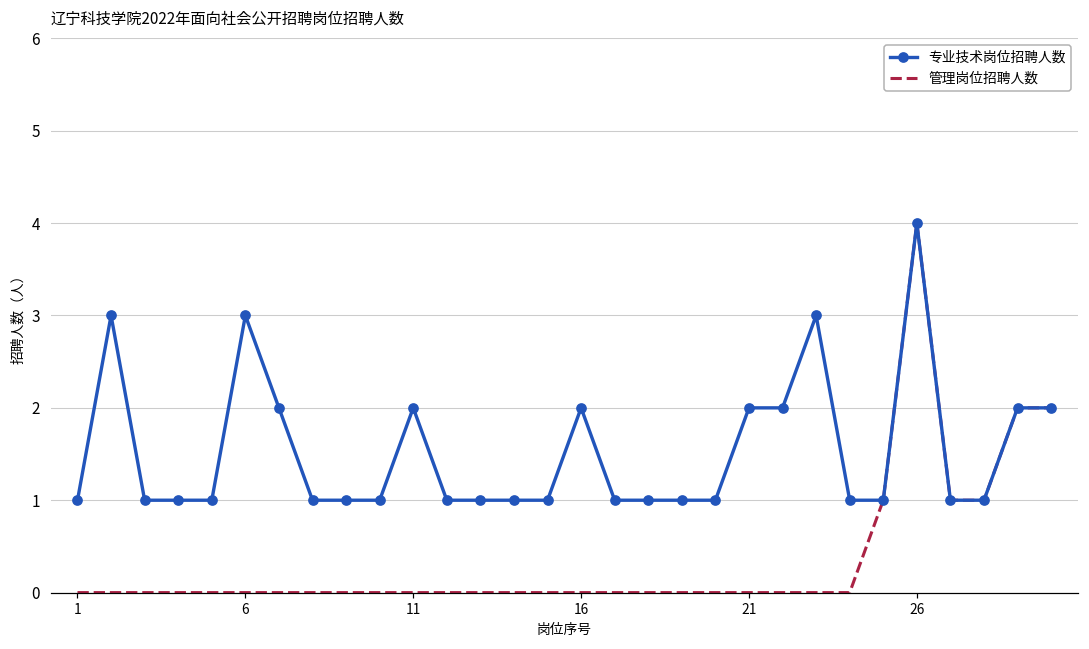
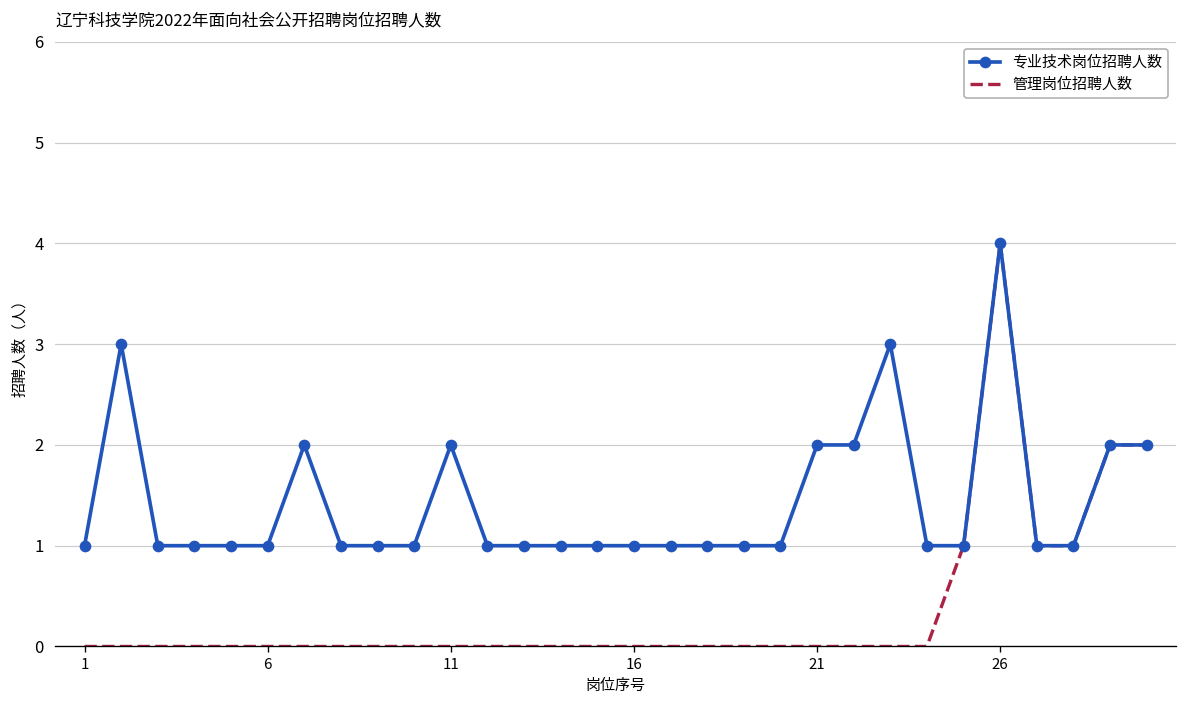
  {
    "专业技术岗位招聘人数": {
      "1": 1,
-     "6": 3,
+     "6": 1,
      "11": 2,
-     "16": 2,
+     "16": 1,
      "21": 2
    },
    "管理岗位招聘人数": {
      "1": 0,
      "6": 0,
      "11": 0,
      "16": 0,
      "21": 0
    }
  }
